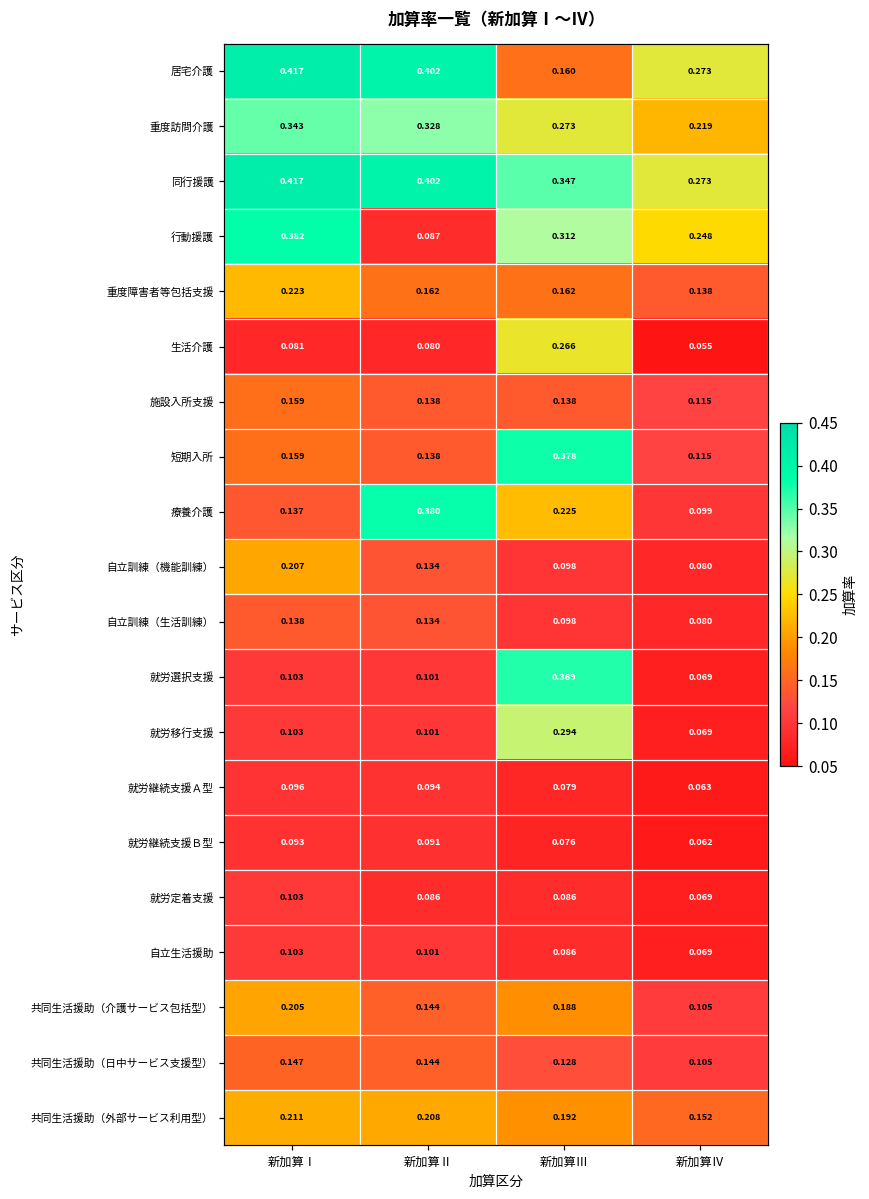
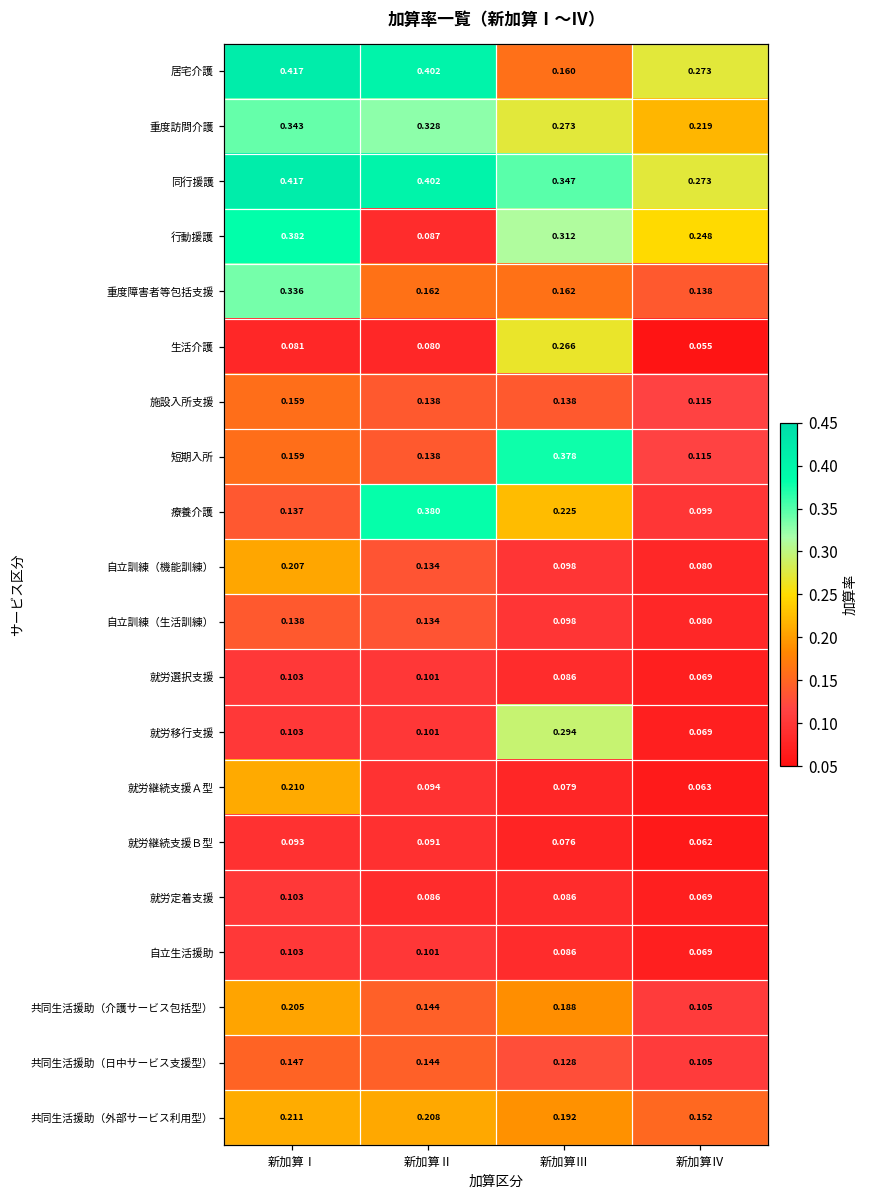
  {
    "居宅介護": {
      "新加算Ⅰ": 0.417,
      "新加算Ⅱ": 0.402,
      "新加算Ⅲ": 0.160,
      "新加算Ⅳ": 0.273
    },
    "重度訪問介護": {
      "新加算Ⅰ": 0.343,
      "新加算Ⅱ": 0.328,
      "新加算Ⅲ": 0.273,
      "新加算Ⅳ": 0.219
    },
    "同行援護": {
      "新加算Ⅰ": 0.417,
      "新加算Ⅱ": 0.402,
      "新加算Ⅲ": 0.347,
      "新加算Ⅳ": 0.273
    },
    "行動援護": {
      "新加算Ⅰ": 0.382,
      "新加算Ⅱ": 0.087,
      "新加算Ⅲ": 0.312,
      "新加算Ⅳ": 0.248
    },
    "重度障害者等包括支援": {
-     "新加算Ⅰ": 0.223,
+     "新加算Ⅰ": 0.336,
      "新加算Ⅱ": 0.162,
      "新加算Ⅲ": 0.162,
      "新加算Ⅳ": 0.138
    },
    "生活介護": {
      "新加算Ⅰ": 0.081,
      "新加算Ⅱ": 0.080,
      "新加算Ⅲ": 0.266,
      "新加算Ⅳ": 0.055
    },
    "施設入所支援": {
      "新加算Ⅰ": 0.159,
      "新加算Ⅱ": 0.138,
      "新加算Ⅲ": 0.138,
      "新加算Ⅳ": 0.115
    },
    "短期入所": {
      "新加算Ⅰ": 0.159,
      "新加算Ⅱ": 0.138,
      "新加算Ⅲ": 0.378,
      "新加算Ⅳ": 0.115
    },
    "療養介護": {
      "新加算Ⅰ": 0.137,
      "新加算Ⅱ": 0.380,
      "新加算Ⅲ": 0.225,
      "新加算Ⅳ": 0.099
    },
    "自立訓練（機能訓練）": {
      "新加算Ⅰ": 0.207,
      "新加算Ⅱ": 0.134,
      "新加算Ⅲ": 0.098,
      "新加算Ⅳ": 0.080
    },
    "自立訓練（生活訓練）": {
      "新加算Ⅰ": 0.138,
      "新加算Ⅱ": 0.134,
      "新加算Ⅲ": 0.098,
      "新加算Ⅳ": 0.080
    },
    "就労選択支援": {
      "新加算Ⅰ": 0.103,
      "新加算Ⅱ": 0.101,
-     "新加算Ⅲ": 0.369,
+     "新加算Ⅲ": 0.086,
      "新加算Ⅳ": 0.069
    },
    "就労移行支援": {
      "新加算Ⅰ": 0.103,
      "新加算Ⅱ": 0.101,
      "新加算Ⅲ": 0.294,
      "新加算Ⅳ": 0.069
    },
    "就労継続支援Ａ型": {
-     "新加算Ⅰ": 0.096,
+     "新加算Ⅰ": 0.210,
      "新加算Ⅱ": 0.094,
      "新加算Ⅲ": 0.079,
      "新加算Ⅳ": 0.063
    },
    "就労継続支援Ｂ型": {
      "新加算Ⅰ": 0.093,
      "新加算Ⅱ": 0.091,
      "新加算Ⅲ": 0.076,
      "新加算Ⅳ": 0.062
    },
    "就労定着支援": {
      "新加算Ⅰ": 0.103,
      "新加算Ⅱ": 0.086,
      "新加算Ⅲ": 0.086,
      "新加算Ⅳ": 0.069
    },
    "自立生活援助": {
      "新加算Ⅰ": 0.103,
      "新加算Ⅱ": 0.101,
      "新加算Ⅲ": 0.086,
      "新加算Ⅳ": 0.069
    },
    "共同生活援助（介護サービス包括型）": {
      "新加算Ⅰ": 0.205,
      "新加算Ⅱ": 0.144,
      "新加算Ⅲ": 0.188,
      "新加算Ⅳ": 0.105
    },
    "共同生活援助（日中サービス支援型）": {
      "新加算Ⅰ": 0.147,
      "新加算Ⅱ": 0.144,
      "新加算Ⅲ": 0.128,
      "新加算Ⅳ": 0.105
    },
    "共同生活援助（外部サービス利用型）": {
      "新加算Ⅰ": 0.211,
      "新加算Ⅱ": 0.208,
      "新加算Ⅲ": 0.192,
      "新加算Ⅳ": 0.152
    }
  }
